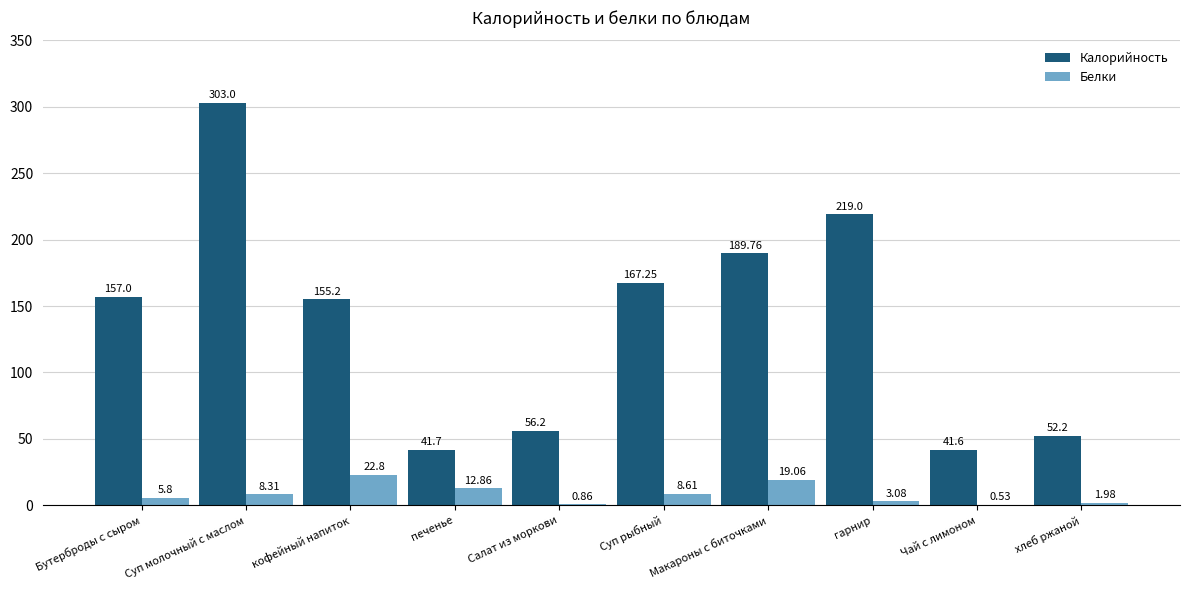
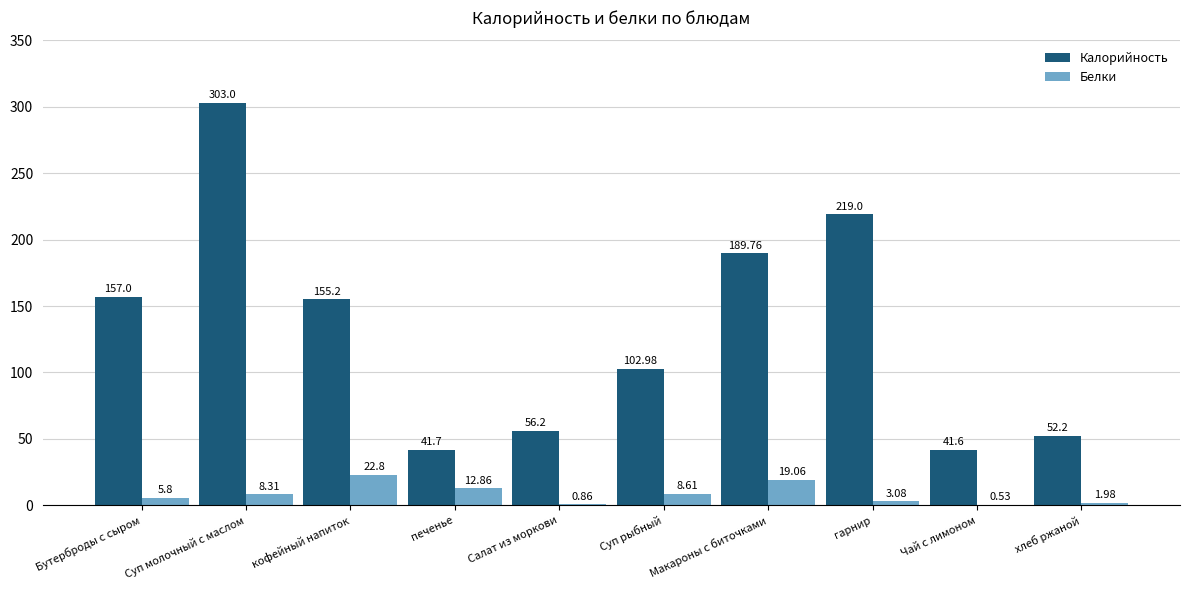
  {
    "Калорийность": {
      "Бутерброды с сыром": 157.0,
      "Суп молочный с маслом": 303.0,
      "кофейный напиток": 155.2,
      "печенье": 41.7,
      "Салат из моркови": 56.2,
-     "Суп рыбный": 167.25,
+     "Суп рыбный": 102.98,
      "Макароны с биточками": 189.76,
      "гарнир": 219.0,
      "Чай с лимоном": 41.6,
      "хлеб ржаной": 52.2
    },
    "Белки": {
      "Бутерброды с сыром": 5.8,
      "Суп молочный с маслом": 8.31,
      "кофейный напиток": 22.8,
      "печенье": 12.86,
      "Салат из моркови": 0.86,
      "Суп рыбный": 8.61,
      "Макароны с биточками": 19.06,
      "гарнир": 3.08,
      "Чай с лимоном": 0.53,
      "хлеб ржаной": 1.98
    }
  }
